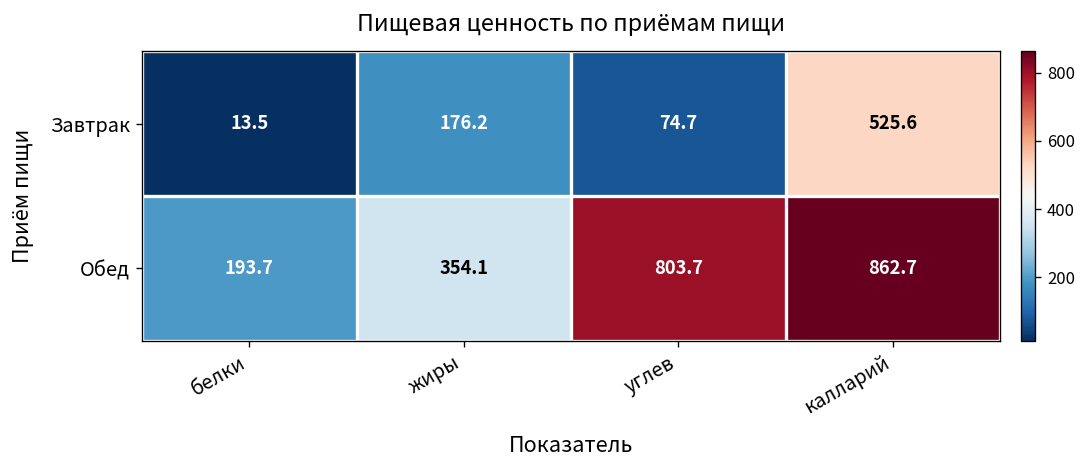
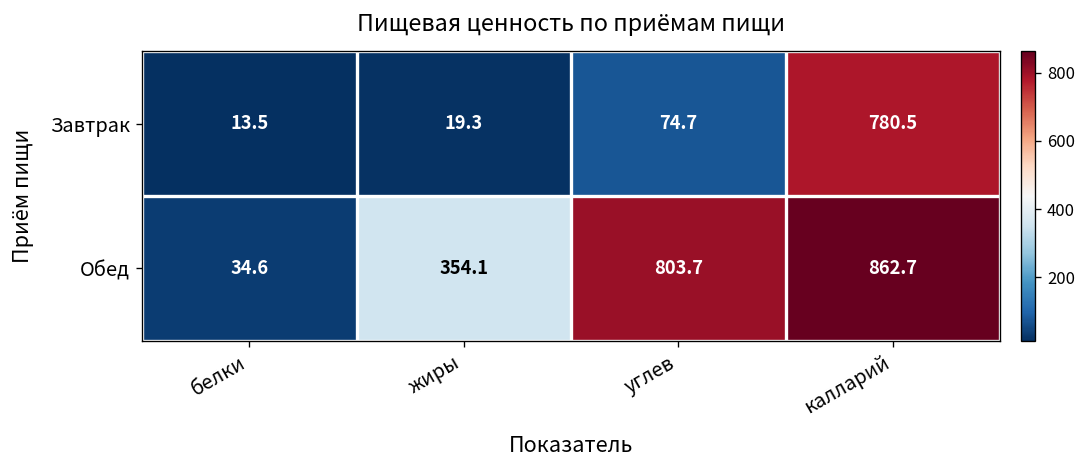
  {
    "Завтрак": {
      "белки": 13.5,
-     "жиры": 176.2,
+     "жиры": 19.3,
      "углев": 74.7,
-     "калларий": 525.6
+     "калларий": 780.5
    },
    "Обед": {
-     "белки": 193.7,
+     "белки": 34.6,
      "жиры": 354.1,
      "углев": 803.7,
      "калларий": 862.7
    }
  }
